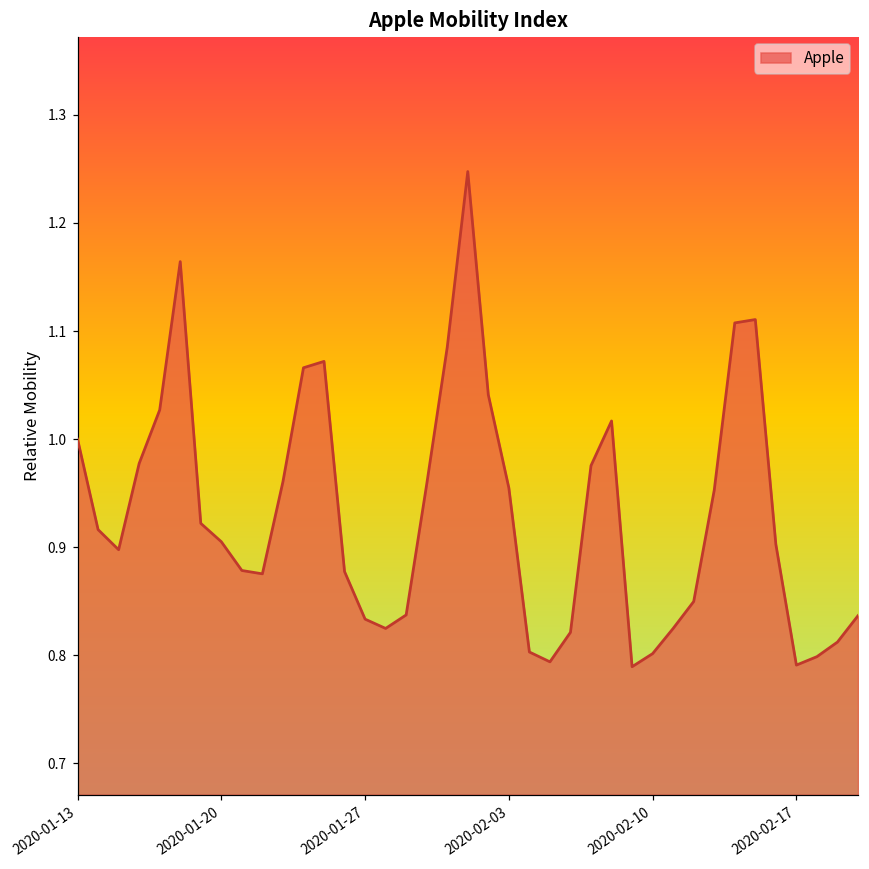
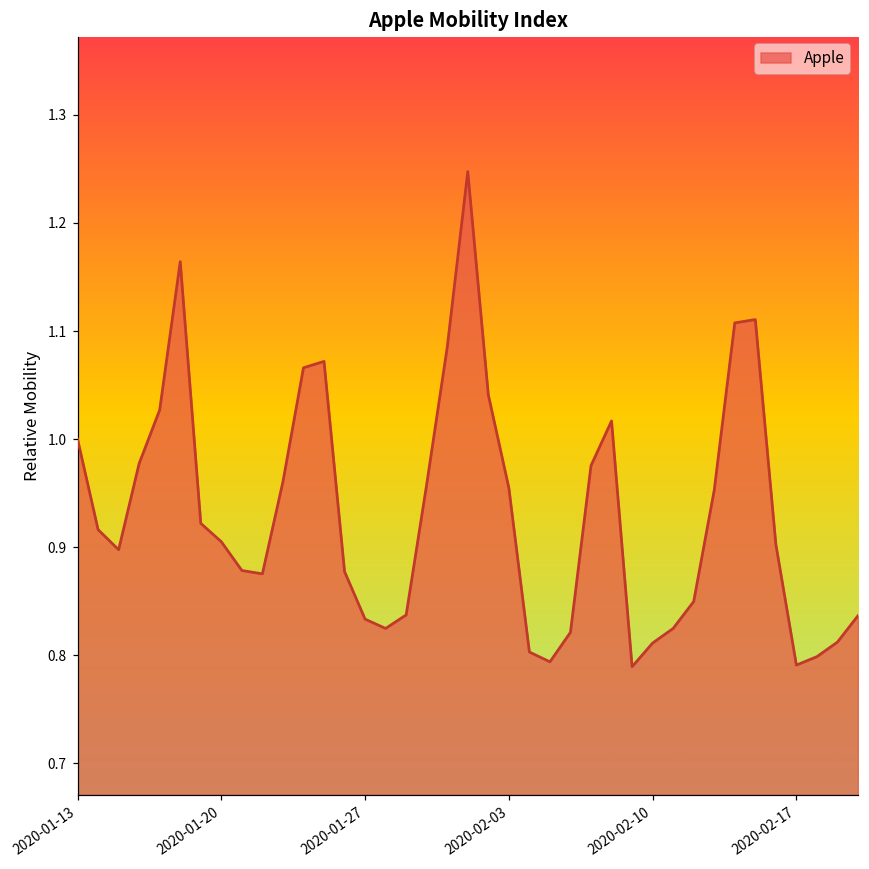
  {
    "2020-01-13": 1.00,
    "2020-01-20": 0.91,
    "2020-01-27": 0.83,
    "2020-02-03": 0.95,
-   "2020-02-10": 0.80,
+   "2020-02-10": 0.81,
    "2020-02-17": 0.79
  }
